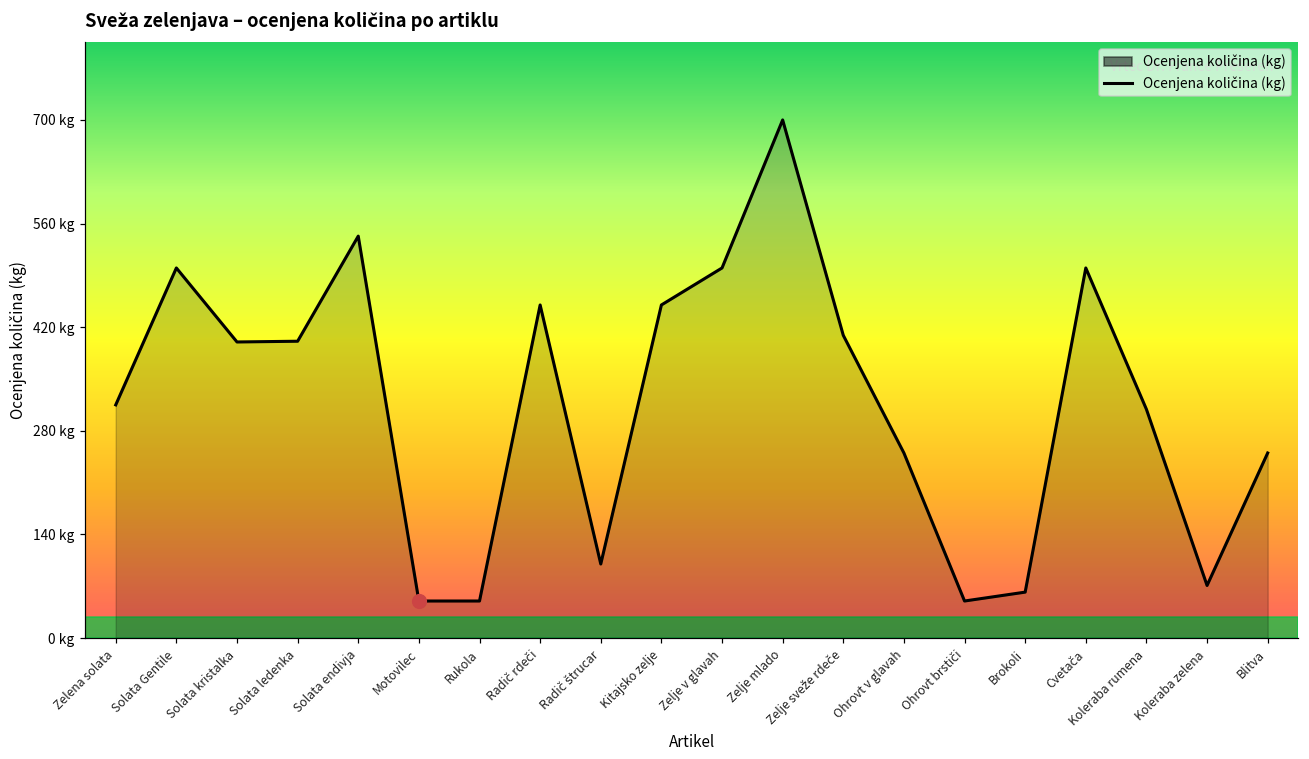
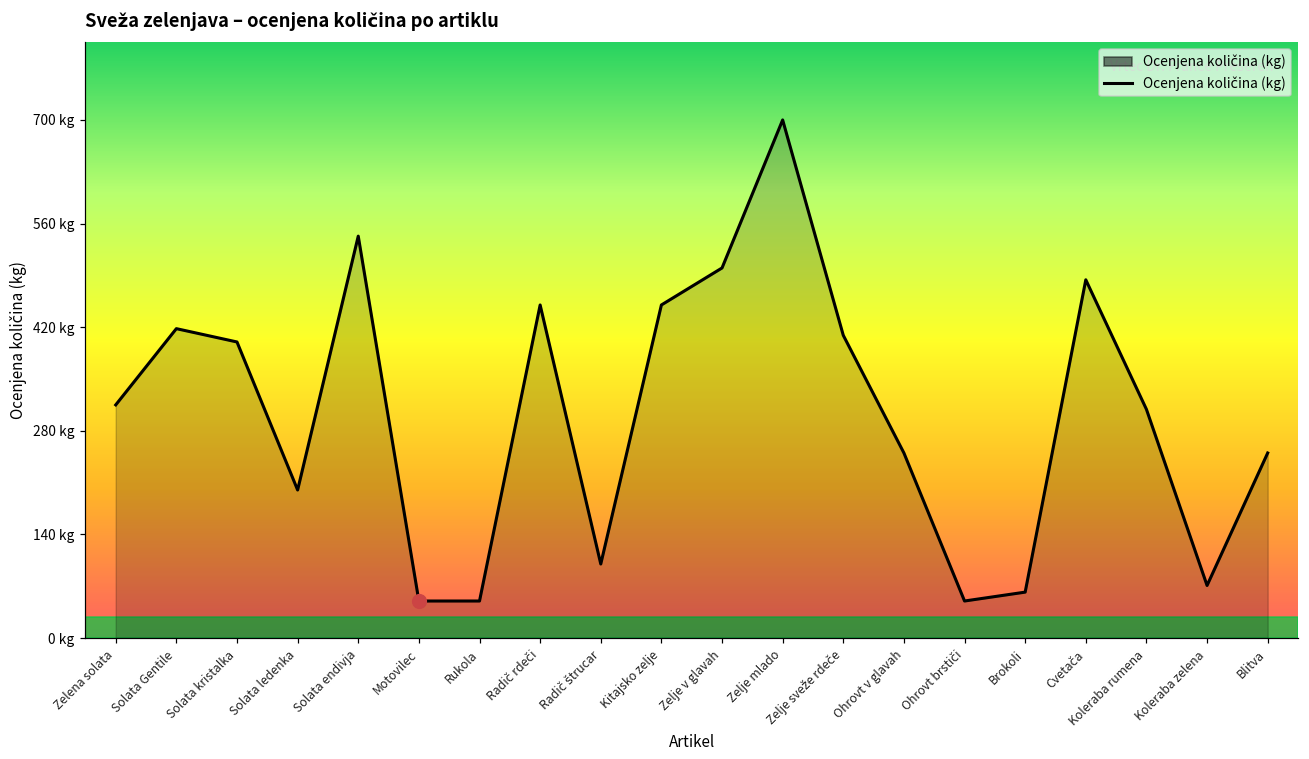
  {
    "Ocenjena količina (kg)": {
      "Zelena solata": "320 kg",
-     "Solata Gentile": "500 kg",
+     "Solata Gentile": "420 kg",
      "Solata kristalka": "400 kg",
-     "Solata ledenka": "400 kg",
+     "Solata ledenka": "200 kg",
      "Solata endivja": "540 kg",
      "Rukola": "50 kg",
      "Radič rdeči": "450 kg",
      "Radič štrucar": "100 kg",
      "Kitajsko zelje": "450 kg",
      "Zelje v glavah": "500 kg",
      "Zelje mlado": "700 kg",
      "Zelje sveže rdeče": "410 kg",
      "Ohrovt v glavah": "250 kg",
      "Ohrovt brstiči": "50 kg",
      "Brokoli": "60 kg",
-     "Cvetača": "500 kg",
+     "Cvetača": "480 kg",
      "Koleraba rumena": "310 kg",
      "Koleraba zelena": "70 kg",
      "Blitva": "250 kg"
    }
  }
